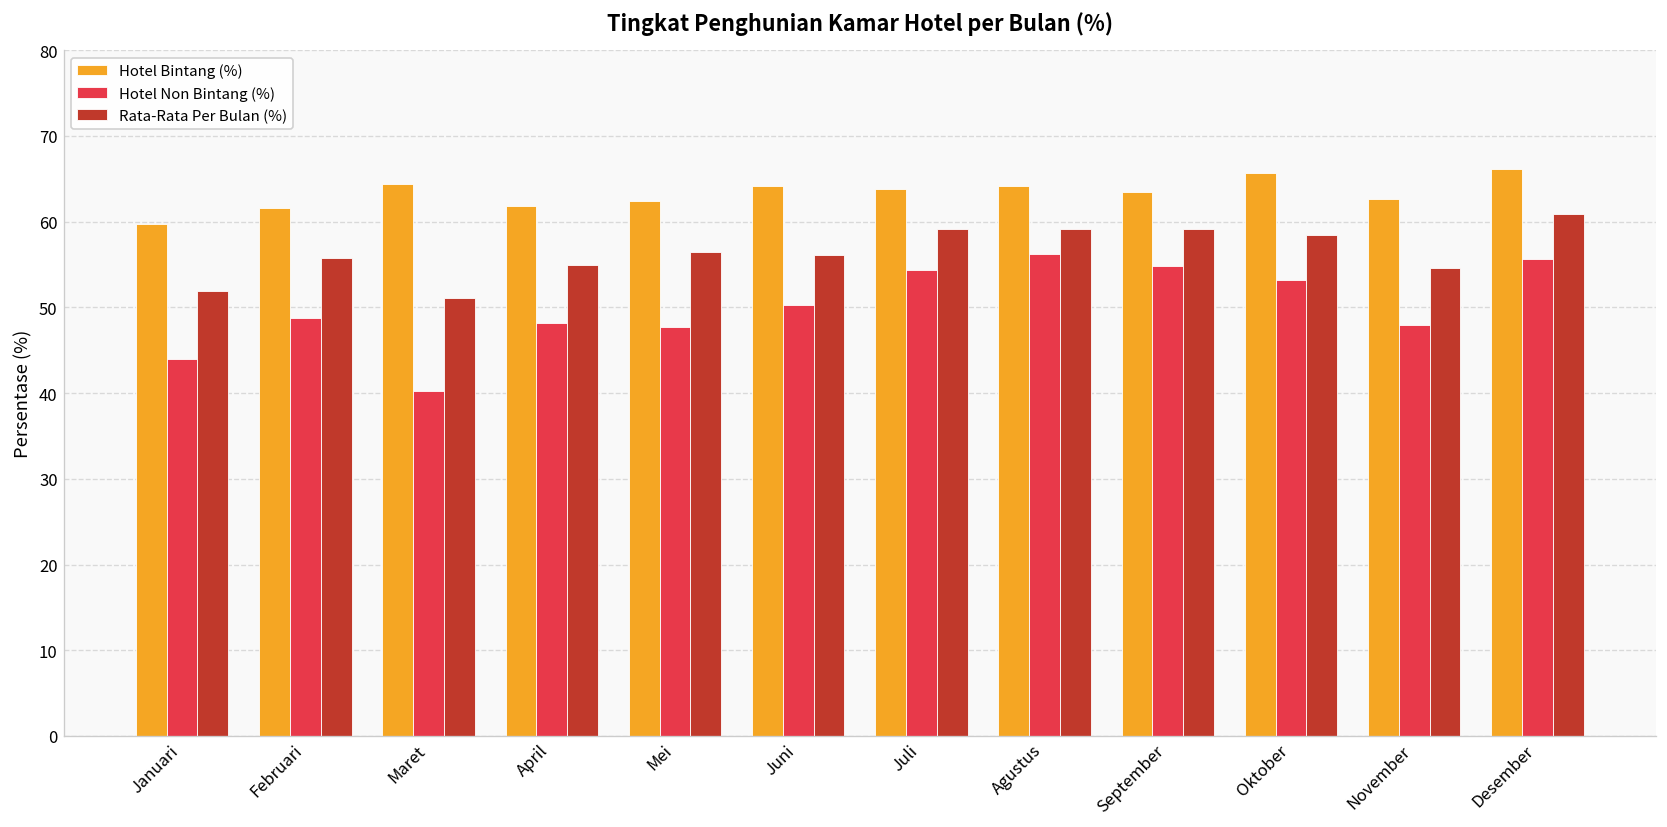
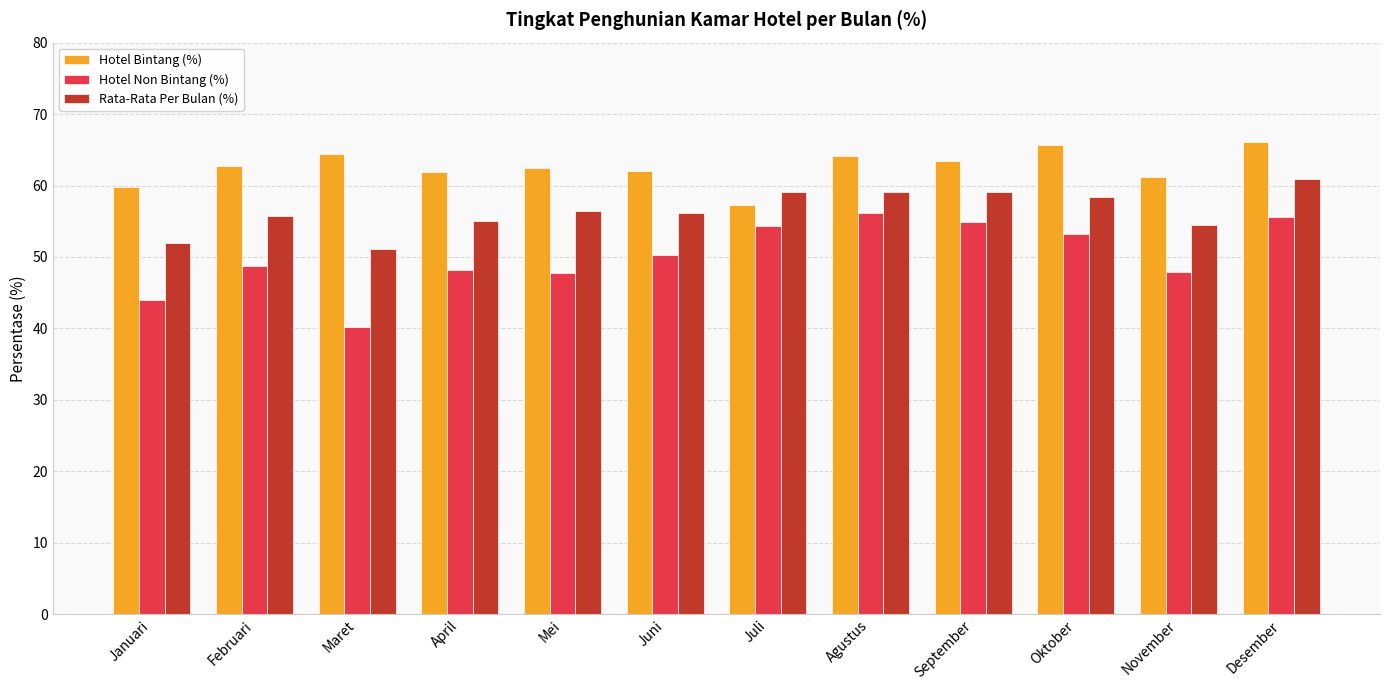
  {
    "Hotel Bintang (%)": {
      "Januari": 60,
-     "Februari": 62,
+     "Februari": 63,
      "Maret": 64,
      "April": 62,
      "Mei": 62,
-     "Juni": 64,
-     "Juli": 64,
+     "Juni": 62,
+     "Juli": 57,
      "Agustus": 64,
      "September": 63,
      "Oktober": 66,
-     "November": 63,
+     "November": 61,
      "Desember": 66
    }
  }
